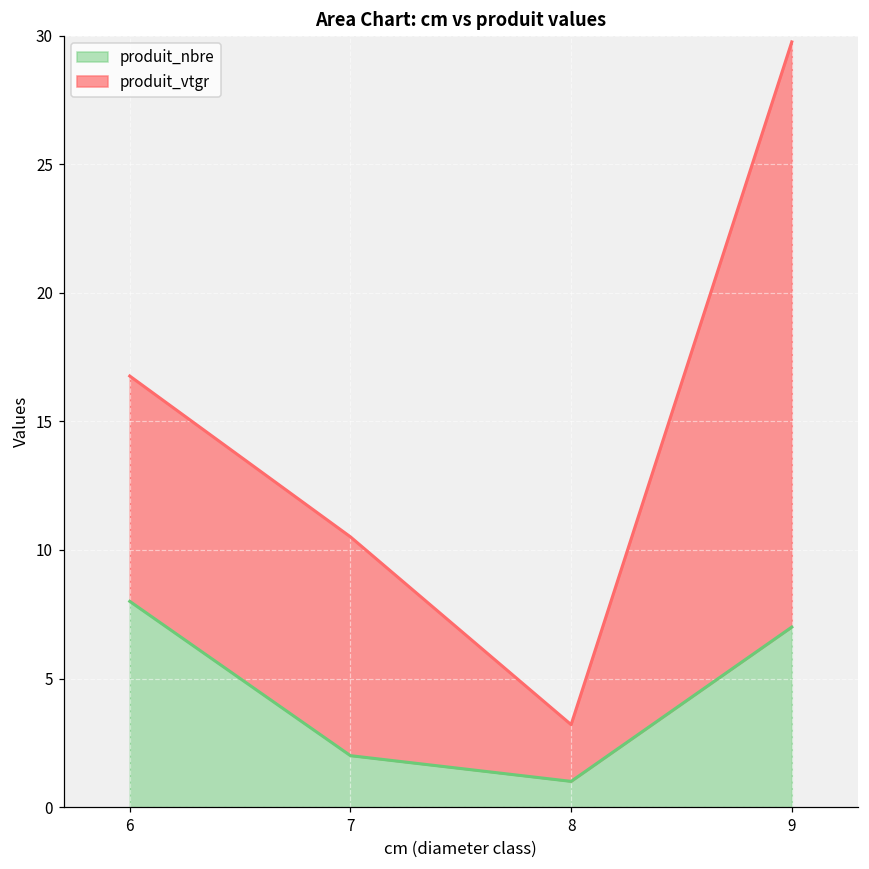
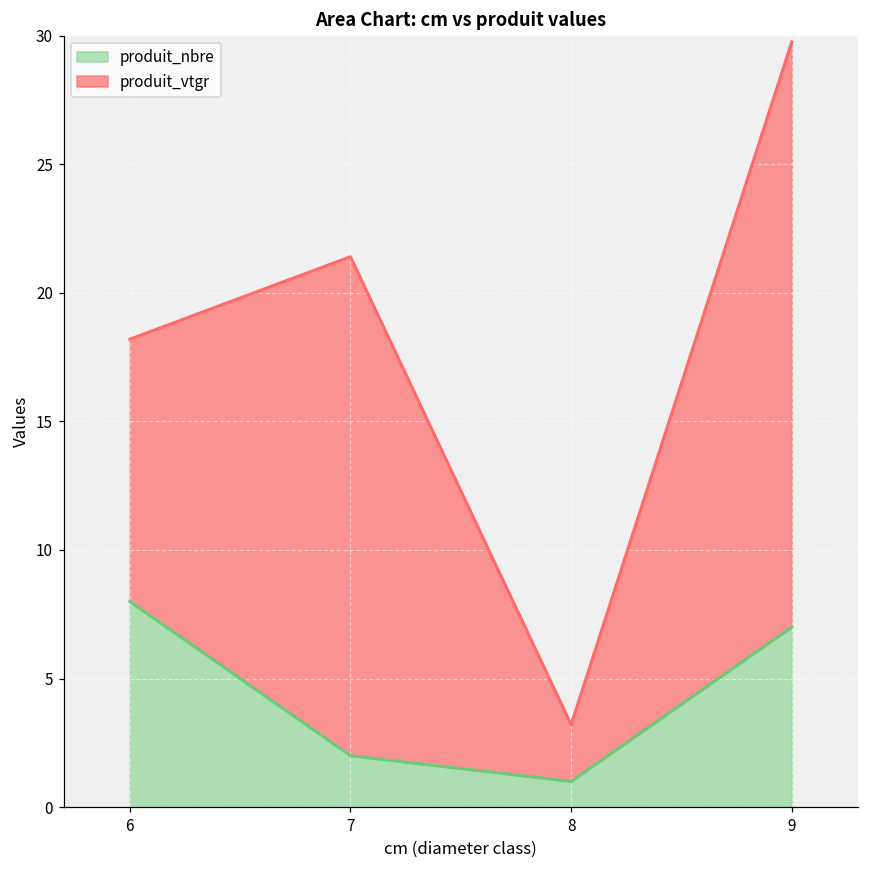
  {
    "produit_nbre": {
      "6": 8.0,
      "7": 2.0,
      "8": 1.0,
      "9": 7.0
    },
    "produit_vtgr": {
-     "6": 8.8,
-     "7": 8.5,
+     "6": 10.2,
+     "7": 19.4,
      "8": 2.2,
      "9": 22.8
    }
  }
